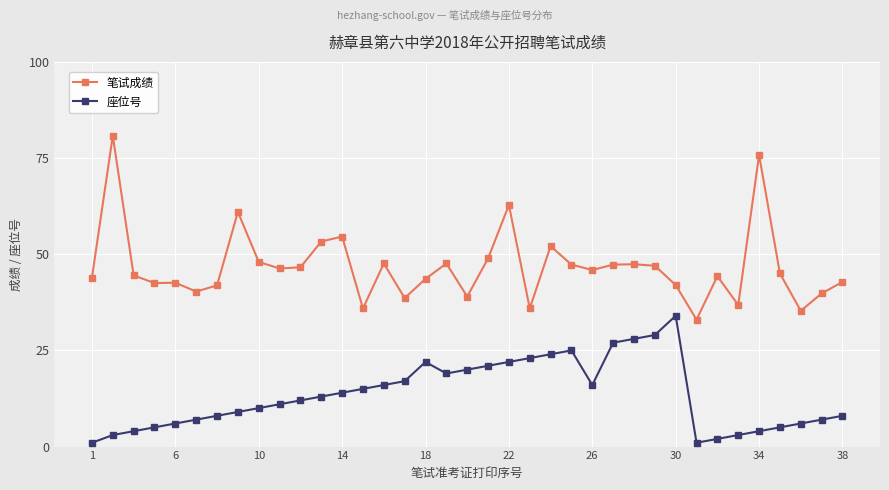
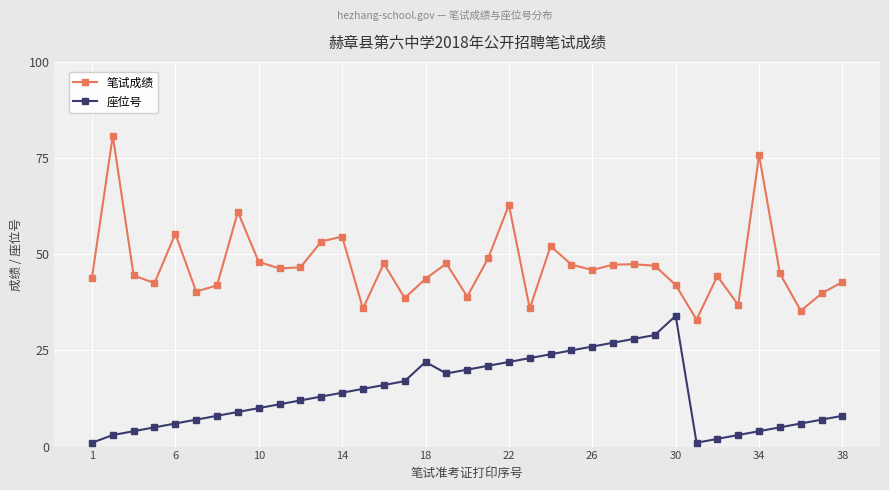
  {
    "笔试成绩": {
      "1": 44,
-     "6": 43,
+     "6": 55,
      "10": 48,
      "14": 55,
      "18": 44,
      "22": 63,
      "26": 46,
      "30": 42,
      "34": 76,
      "38": 43
    },
    "座位号": {
      "1": 1,
      "6": 6,
      "10": 10,
      "14": 14,
      "18": 22,
      "22": 22,
-     "26": 16,
+     "26": 26,
      "30": 34,
      "34": 4,
      "38": 8
    }
  }
